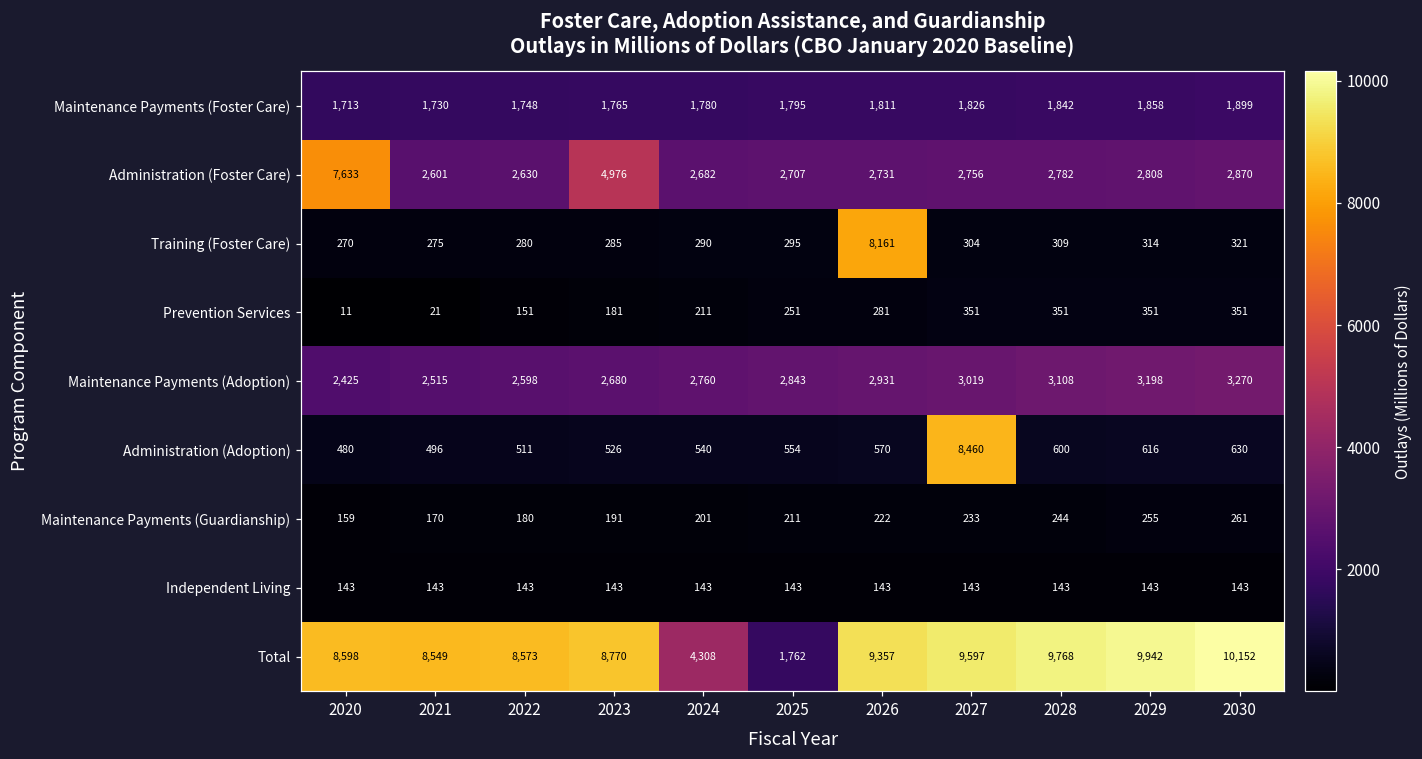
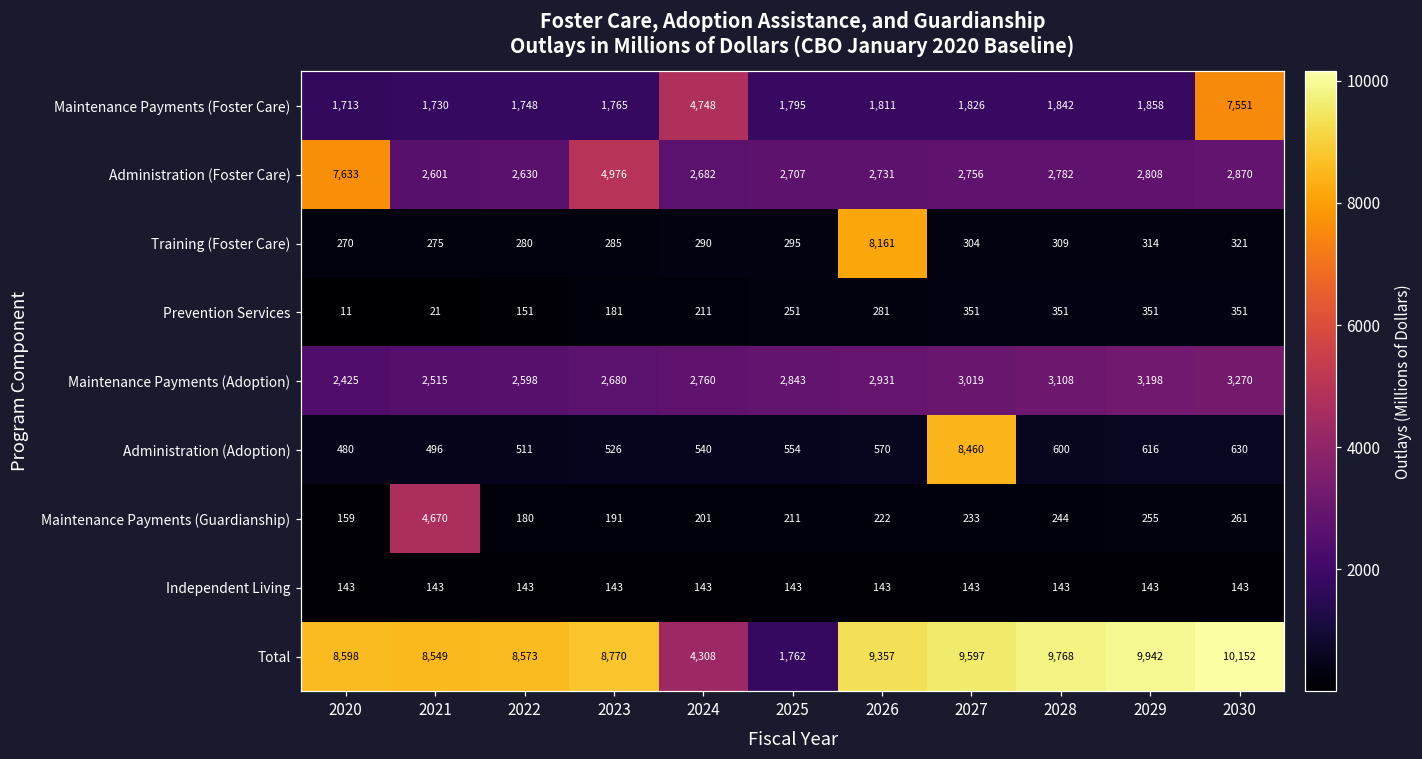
  {
    "Maintenance Payments (Foster Care)": {
      "2020": "1,713",
      "2021": "1,730",
      "2022": "1,748",
      "2023": "1,765",
-     "2024": "1,780",
+     "2024": "4,748",
      "2025": "1,795",
      "2026": "1,811",
      "2027": "1,826",
      "2028": "1,842",
      "2029": "1,858",
-     "2030": "1,899"
+     "2030": "7,551"
    },
    "Administration (Foster Care)": {
      "2020": "7,633",
      "2021": "2,601",
      "2022": "2,630",
      "2023": "4,976",
      "2024": "2,682",
      "2025": "2,707",
      "2026": "2,731",
      "2027": "2,756",
      "2028": "2,782",
      "2029": "2,808",
      "2030": "2,870"
    },
    "Training (Foster Care)": {
      "2020": "270",
      "2021": "275",
      "2022": "280",
      "2023": "285",
      "2024": "290",
      "2025": "295",
      "2026": "8,161",
      "2027": "304",
      "2028": "309",
      "2029": "314",
      "2030": "321"
    },
    "Prevention Services": {
      "2020": "11",
      "2021": "21",
      "2022": "151",
      "2023": "181",
      "2024": "211",
      "2025": "251",
      "2026": "281",
      "2027": "351",
      "2028": "351",
      "2029": "351",
      "2030": "351"
    },
    "Maintenance Payments (Adoption)": {
      "2020": "2,425",
      "2021": "2,515",
      "2022": "2,598",
      "2023": "2,680",
      "2024": "2,760",
      "2025": "2,843",
      "2026": "2,931",
      "2027": "3,019",
      "2028": "3,108",
      "2029": "3,198",
      "2030": "3,270"
    },
    "Administration (Adoption)": {
      "2020": "480",
      "2021": "496",
      "2022": "511",
      "2023": "526",
      "2024": "540",
      "2025": "554",
      "2026": "570",
      "2027": "8,460",
      "2028": "600",
      "2029": "616",
      "2030": "630"
    },
    "Maintenance Payments (Guardianship)": {
      "2020": "159",
-     "2021": "170",
+     "2021": "4,670",
      "2022": "180",
      "2023": "191",
      "2024": "201",
      "2025": "211",
      "2026": "222",
      "2027": "233",
      "2028": "244",
      "2029": "255",
      "2030": "261"
    },
    "Independent Living": {
      "2020": "143",
      "2021": "143",
      "2022": "143",
      "2023": "143",
      "2024": "143",
      "2025": "143",
      "2026": "143",
      "2027": "143",
      "2028": "143",
      "2029": "143",
      "2030": "143"
    },
    "Total": {
      "2020": "8,598",
      "2021": "8,549",
      "2022": "8,573",
      "2023": "8,770",
      "2024": "4,308",
      "2025": "1,762",
      "2026": "9,357",
      "2027": "9,597",
      "2028": "9,768",
      "2029": "9,942",
      "2030": "10,152"
    }
  }
